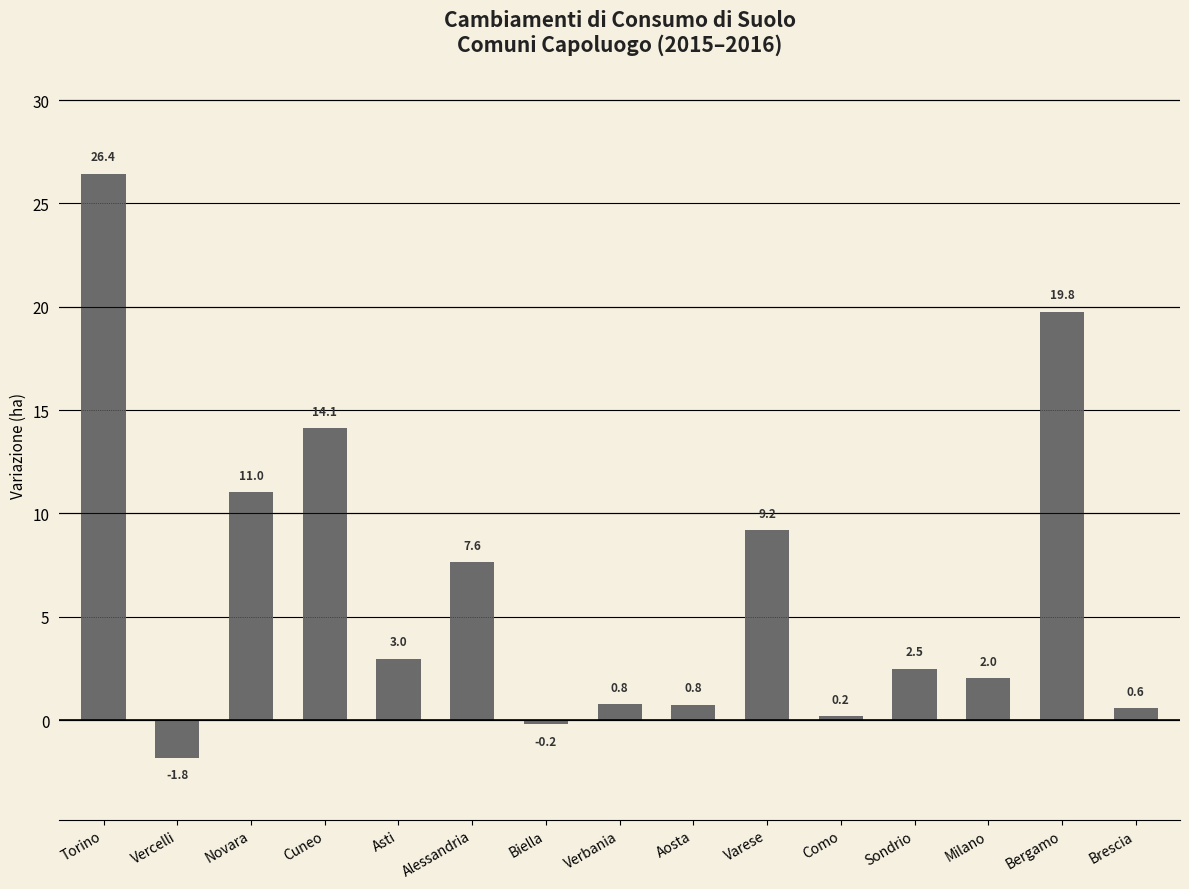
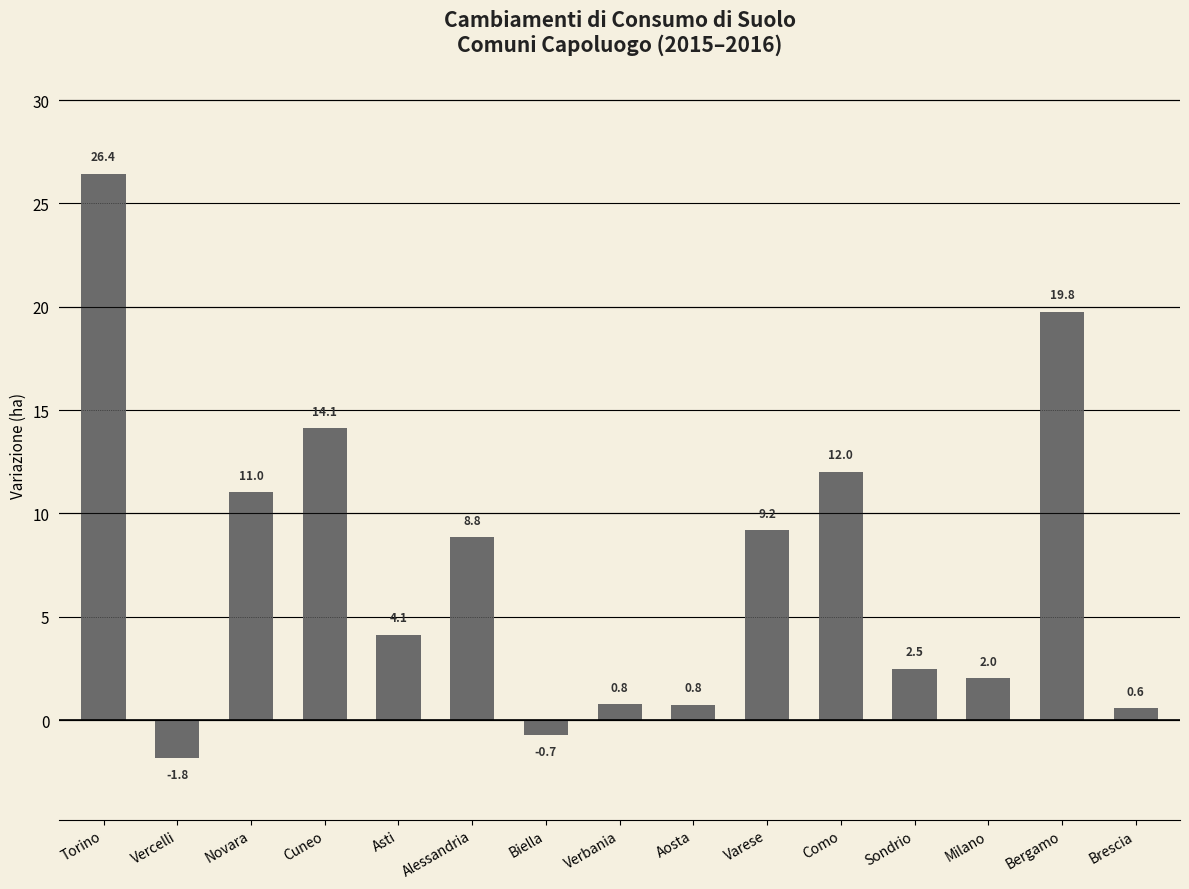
  {
    "Torino": 26.4,
    "Vercelli": -1.8,
    "Novara": 11.0,
    "Cuneo": 14.1,
-   "Asti": 3.0,
-   "Alessandria": 7.6,
-   "Biella": -0.2,
+   "Asti": 4.1,
+   "Alessandria": 8.8,
+   "Biella": -0.7,
    "Verbania": 0.8,
    "Aosta": 0.8,
    "Varese": 9.2,
-   "Como": 0.2,
+   "Como": 12.0,
    "Sondrio": 2.5,
    "Milano": 2.0,
    "Bergamo": 19.8,
    "Brescia": 0.6
  }
